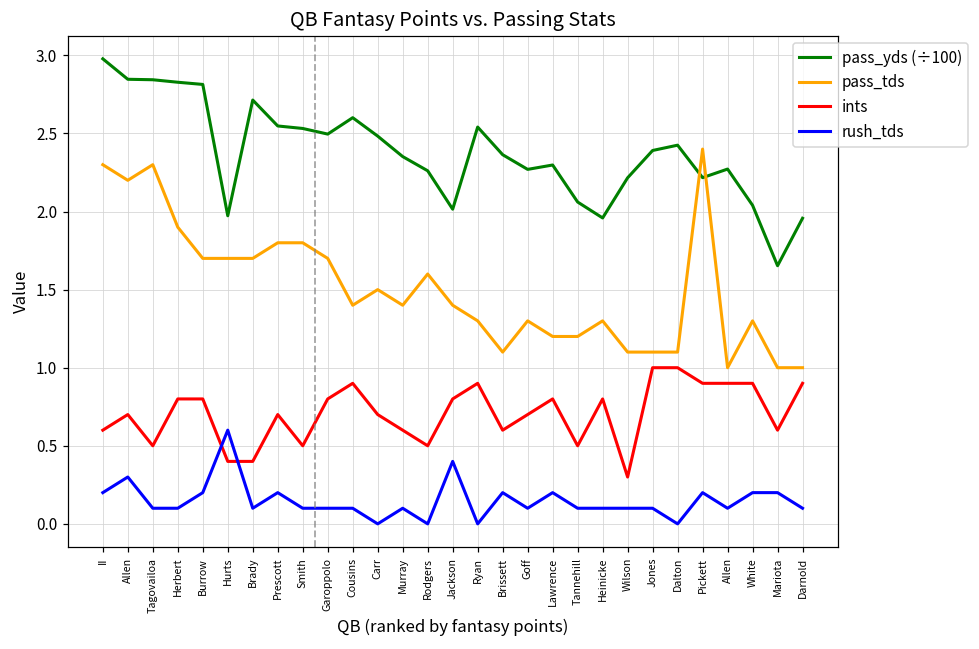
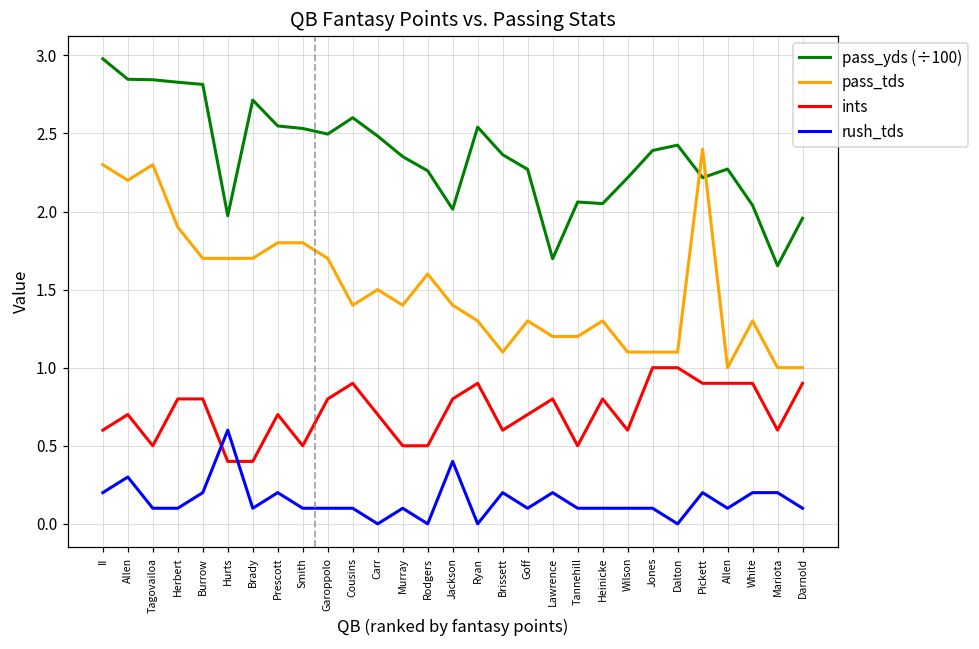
  {
    "pass_yds (÷100)": {
      "II": 2.98,
      "Tagovailoa": 2.84,
      "Herbert": 2.83,
      "Burrow": 2.81,
      "Hurts": 1.97,
      "Brady": 2.71,
      "Prescott": 2.55,
      "Smith": 2.53,
      "Garoppolo": 2.50,
      "Cousins": 2.60,
      "Carr": 2.48,
      "Murray": 2.35,
      "Rodgers": 2.26,
      "Jackson": 2.02,
      "Ryan": 2.54,
      "Brissett": 2.36,
      "Goff": 2.27,
-     "Lawrence": 2.30,
+     "Lawrence": 1.70,
      "Tannehill": 2.06,
-     "Heinicke": 1.96,
+     "Heinicke": 2.05,
      "Wilson": 2.22,
      "Jones": 2.39,
      "Dalton": 2.43,
      "Pickett": 2.22,
      "White": 2.04,
      "Mariota": 1.65,
      "Darnold": 1.96
    },
    "pass_tds": {
      "II": 2.30,
      "Tagovailoa": 2.30,
      "Herbert": 1.90,
      "Burrow": 1.70,
      "Hurts": 1.70,
      "Brady": 1.70,
      "Prescott": 1.80,
      "Smith": 1.80,
      "Garoppolo": 1.70,
      "Cousins": 1.40,
      "Carr": 1.50,
      "Murray": 1.40,
      "Rodgers": 1.60,
      "Jackson": 1.40,
      "Ryan": 1.30,
      "Brissett": 1.10,
      "Goff": 1.30,
      "Lawrence": 1.20,
      "Tannehill": 1.20,
      "Heinicke": 1.30,
      "Wilson": 1.10,
      "Jones": 1.10,
      "Dalton": 1.10,
      "Pickett": 2.40,
      "White": 1.30,
      "Mariota": 1.00,
      "Darnold": 1.00
    },
    "ints": {
      "II": 0.6,
      "Tagovailoa": 0.5,
      "Herbert": 0.8,
      "Burrow": 0.8,
      "Hurts": 0.4,
      "Brady": 0.4,
      "Prescott": 0.7,
      "Smith": 0.5,
      "Garoppolo": 0.8,
      "Cousins": 0.9,
      "Carr": 0.7,
-     "Murray": 0.6,
+     "Murray": 0.5,
      "Rodgers": 0.5,
      "Jackson": 0.8,
      "Ryan": 0.9,
      "Brissett": 0.6,
      "Goff": 0.7,
      "Lawrence": 0.8,
      "Tannehill": 0.5,
      "Heinicke": 0.8,
-     "Wilson": 0.3,
+     "Wilson": 0.6,
      "Jones": 1.0,
      "Dalton": 1.0,
      "Pickett": 0.9,
      "White": 0.9,
      "Mariota": 0.6,
      "Darnold": 0.9
    },
    "rush_tds": {
      "II": 0.20,
      "Tagovailoa": 0.10,
      "Herbert": 0.10,
      "Burrow": 0.20,
      "Hurts": 0.60,
      "Brady": 0.10,
      "Prescott": 0.20,
      "Smith": 0.10,
      "Garoppolo": 0.10,
      "Cousins": 0.10,
      "Carr": 0.00,
      "Murray": 0.10,
      "Rodgers": 0.00,
      "Jackson": 0.40,
      "Ryan": 0.00,
      "Brissett": 0.20,
      "Goff": 0.10,
      "Lawrence": 0.20,
      "Tannehill": 0.10,
      "Heinicke": 0.10,
      "Wilson": 0.10,
      "Jones": 0.10,
      "Dalton": 0.00,
      "Pickett": 0.20,
      "White": 0.20,
      "Mariota": 0.20,
      "Darnold": 0.10
    }
  }
